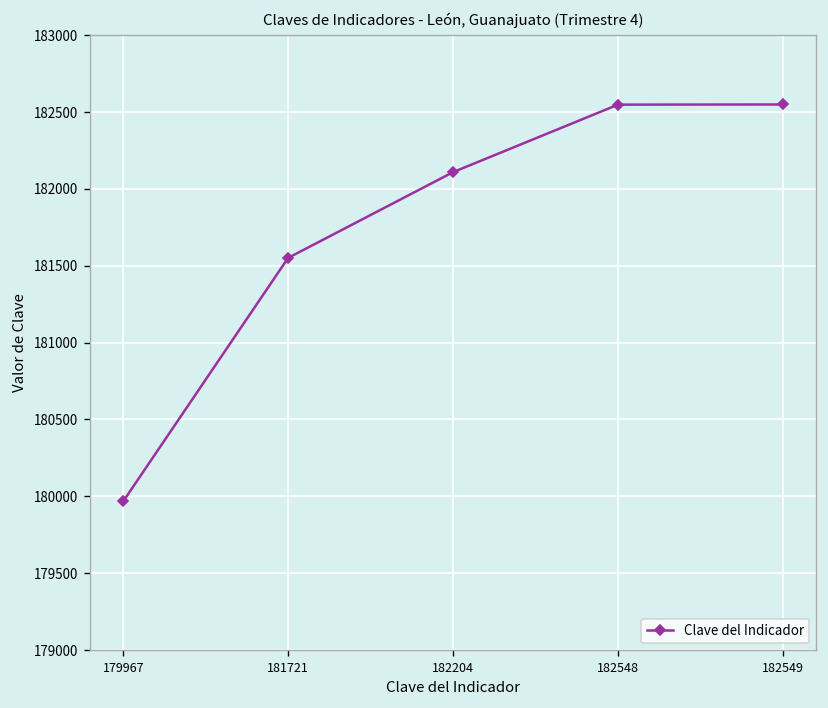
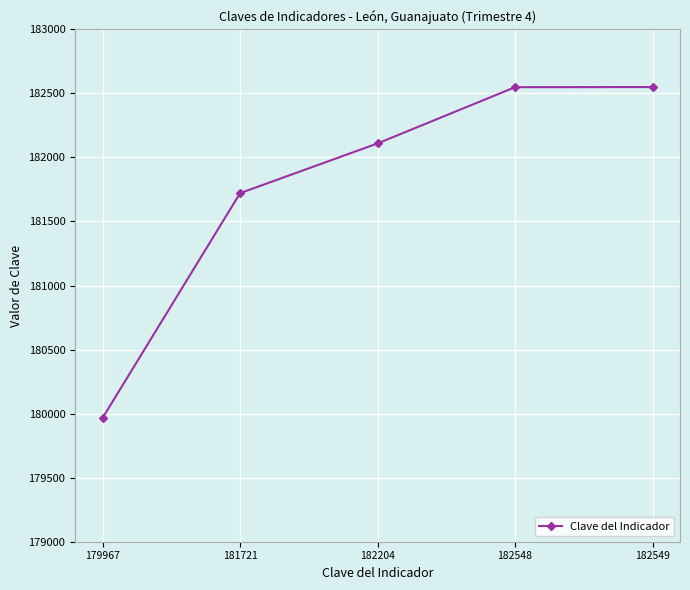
  {
    "179967": 179970,
-   "181721": 181550,
+   "181721": 181720,
    "182204": 182110,
    "182548": 182550,
    "182549": 182550
  }
